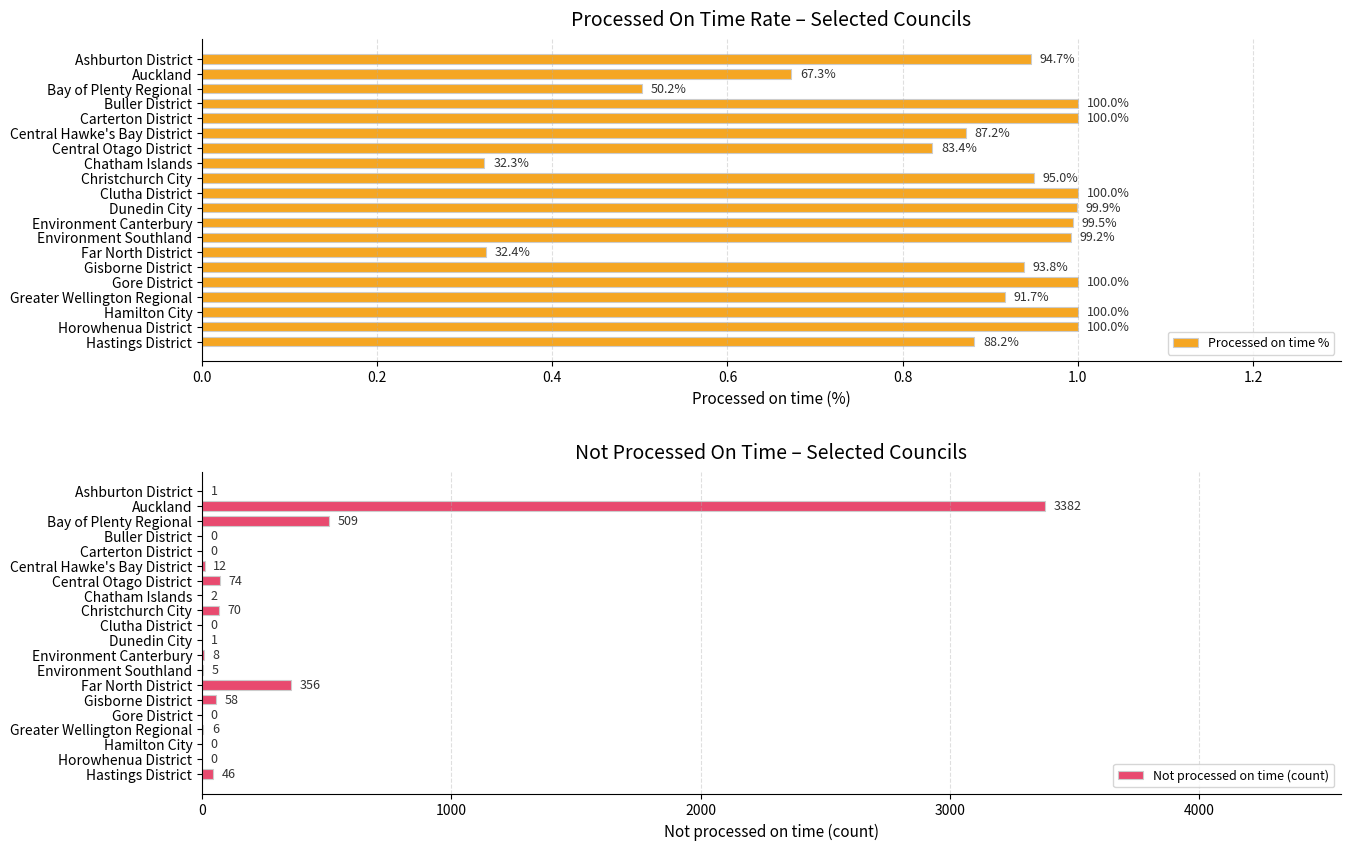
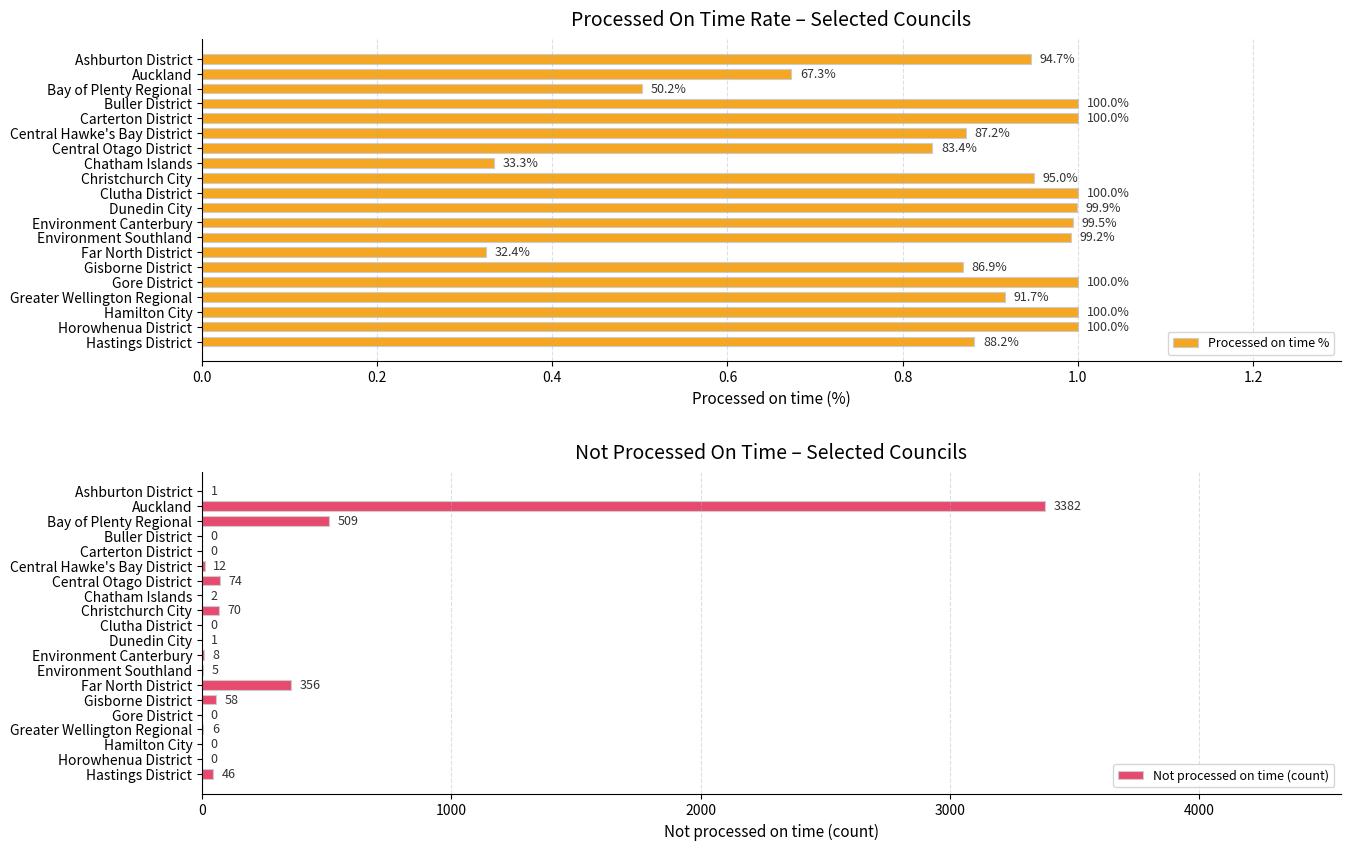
  {
    "Processed On Time Rate – Selected Councils": {
      "Ashburton District": "94.7%",
      "Auckland": "67.3%",
      "Bay of Plenty Regional": "50.2%",
      "Buller District": "100.0%",
      "Carterton District": "100.0%",
      "Central Hawke's Bay District": "87.2%",
      "Central Otago District": "83.4%",
-     "Chatham Islands": "32.3%",
+     "Chatham Islands": "33.3%",
      "Christchurch City": "95.0%",
      "Clutha District": "100.0%",
      "Dunedin City": "99.9%",
      "Environment Canterbury": "99.5%",
      "Environment Southland": "99.2%",
      "Far North District": "32.4%",
-     "Gisborne District": "93.8%",
+     "Gisborne District": "86.9%",
      "Gore District": "100.0%",
      "Greater Wellington Regional": "91.7%",
      "Hamilton City": "100.0%",
      "Horowhenua District": "100.0%",
      "Hastings District": "88.2%"
    },
    "Not Processed On Time – Selected Councils": {
      "Ashburton District": "1",
      "Auckland": "3382",
      "Bay of Plenty Regional": "509",
      "Buller District": "0",
      "Carterton District": "0",
      "Central Hawke's Bay District": "12",
      "Central Otago District": "74",
      "Chatham Islands": "2",
      "Christchurch City": "70",
      "Clutha District": "0",
      "Dunedin City": "1",
      "Environment Canterbury": "8",
      "Environment Southland": "5",
      "Far North District": "356",
      "Gisborne District": "58",
      "Gore District": "0",
      "Greater Wellington Regional": "6",
      "Hamilton City": "0",
      "Horowhenua District": "0",
      "Hastings District": "46"
    }
  }
